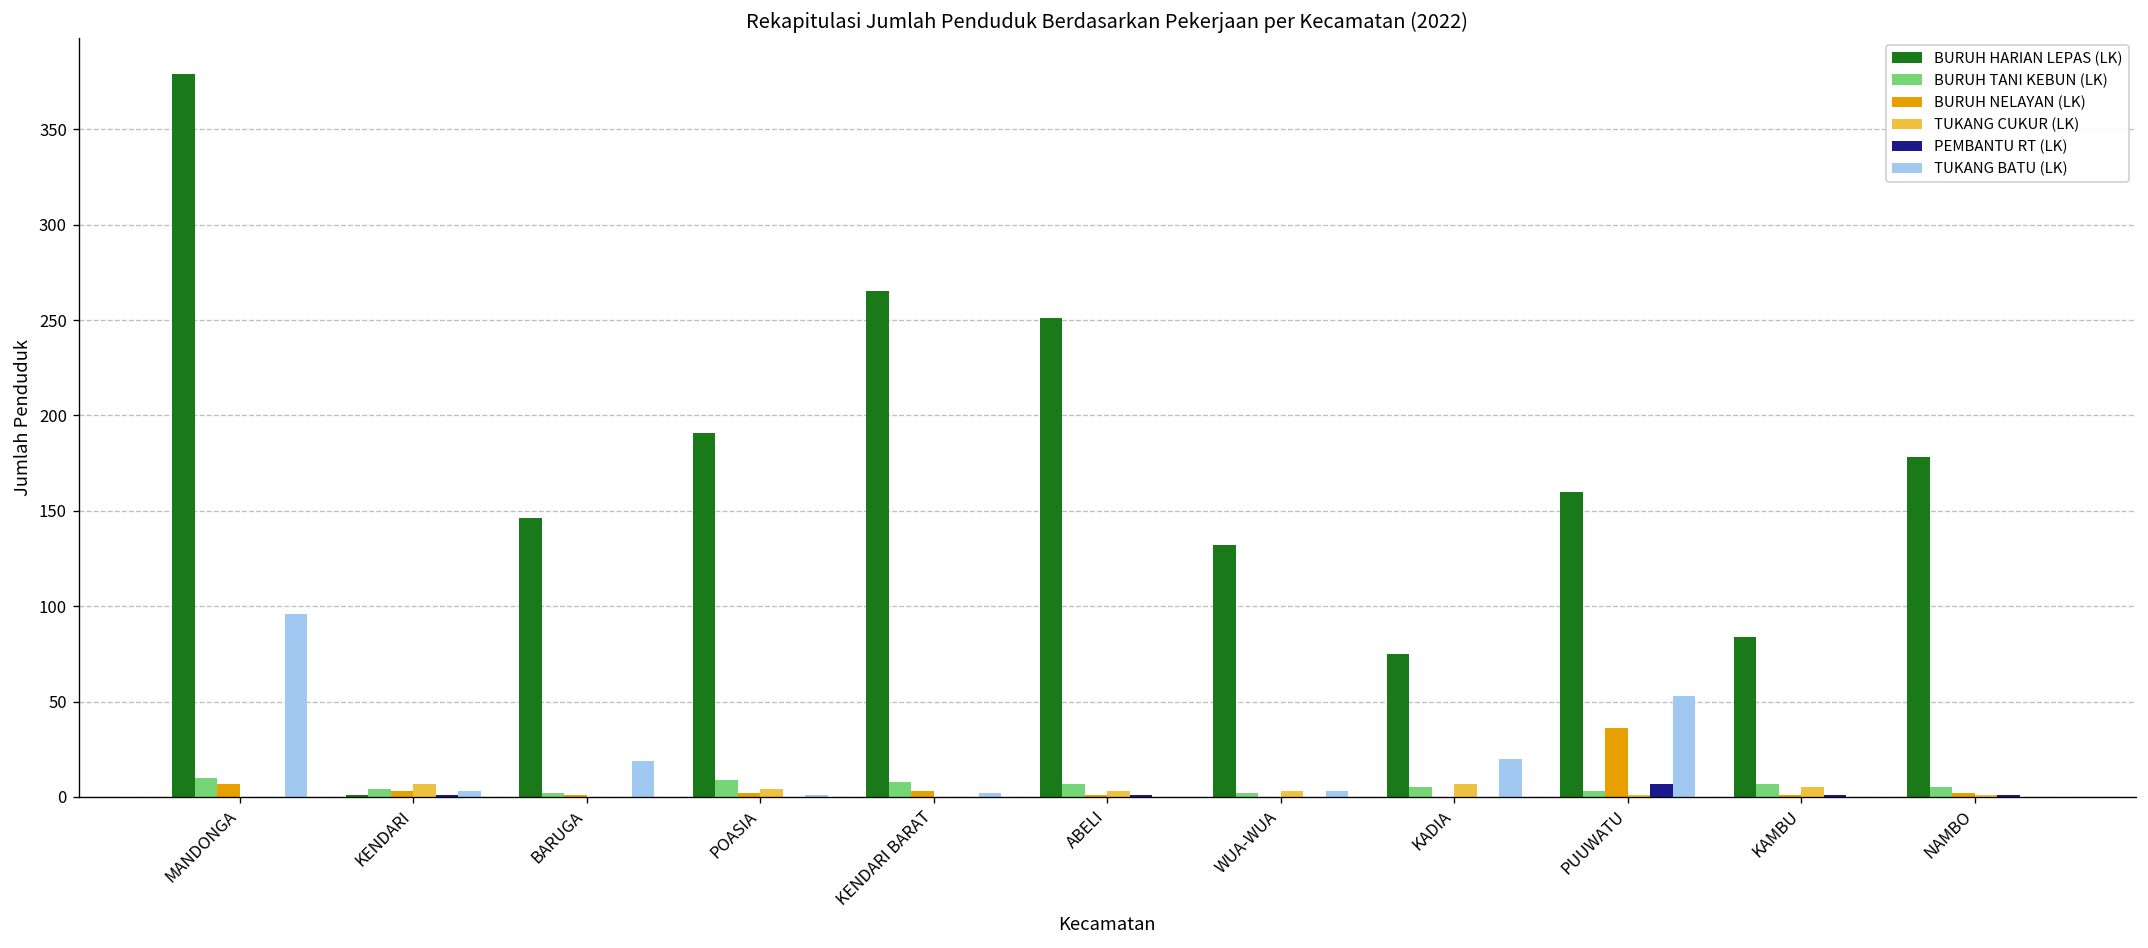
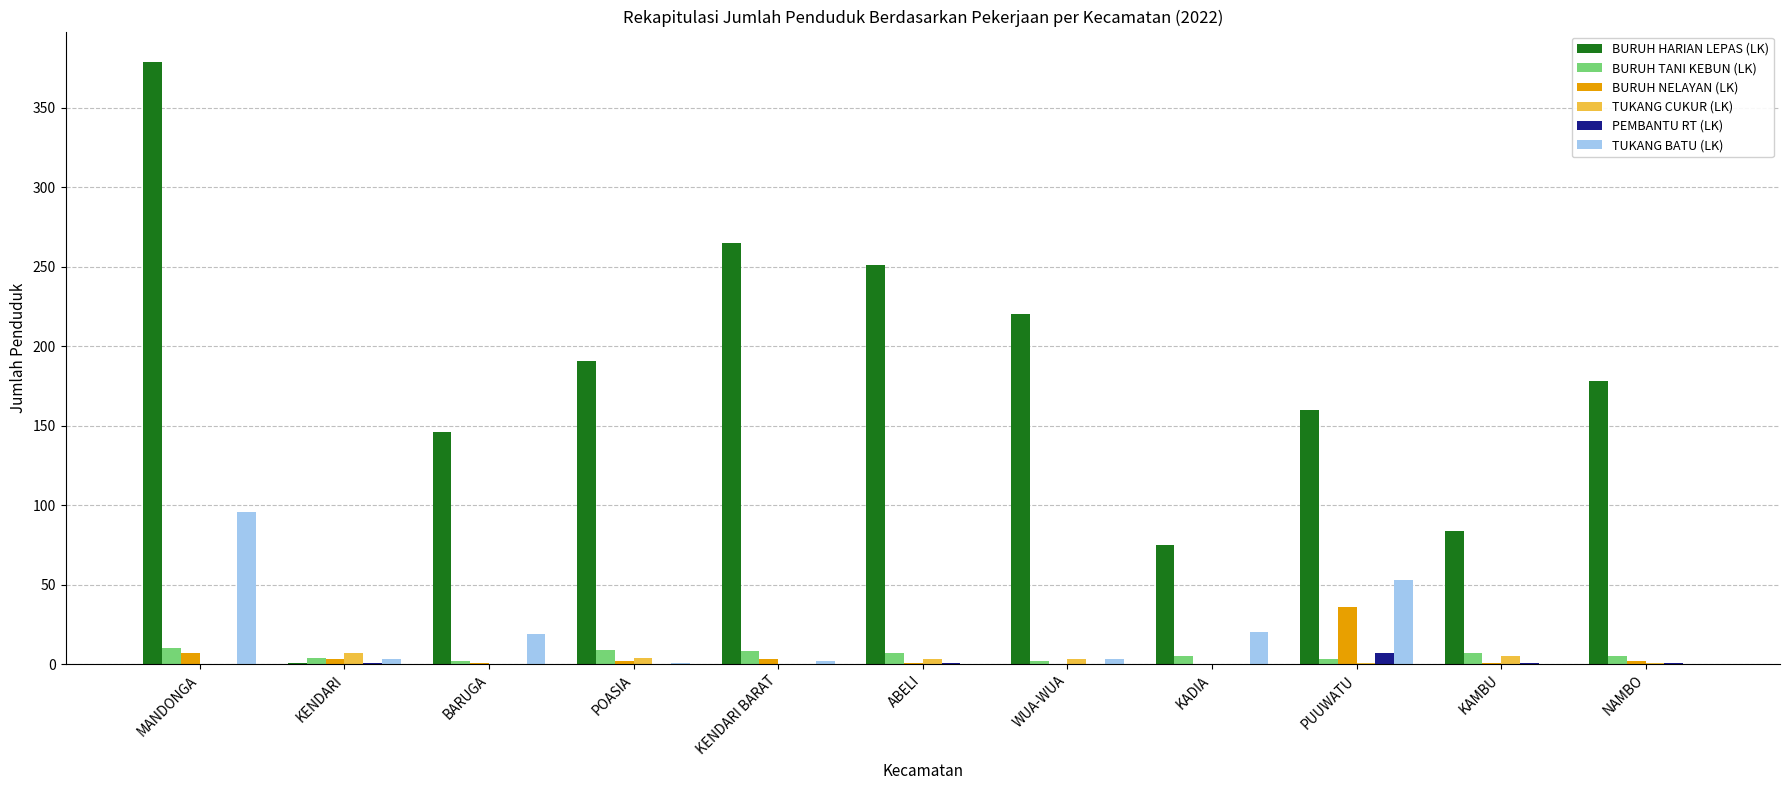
  {
    "BURUH HARIAN LEPAS (LK)": {
      "MANDONGA": 379,
      "BARUGA": 146,
      "POASIA": 191,
      "KENDARI BARAT": 265,
      "ABELI": 251,
-     "WUA-WUA": 132,
+     "WUA-WUA": 220,
      "KADIA": 75,
      "PUUWATU": 160,
      "KAMBU": 84,
      "NAMBO": 178
    },
    "BURUH TANI KEBUN (LK)": {
      "MANDONGA": 10,
      "KENDARI": 4,
      "BARUGA": 2,
      "POASIA": 9,
      "KENDARI BARAT": 8,
      "ABELI": 7,
      "WUA-WUA": 2,
      "KADIA": 5,
      "PUUWATU": 3,
      "KAMBU": 7,
      "NAMBO": 5
    },
    "BURUH NELAYAN (LK)": {
      "MANDONGA": 7,
      "KENDARI": 3,
      "POASIA": 2,
      "KENDARI BARAT": 3,
      "WUA-WUA": 0,
      "KADIA": 0,
      "PUUWATU": 36,
      "NAMBO": 2
    },
    "TUKANG CUKUR (LK)": {
      "MANDONGA": 0,
      "KENDARI": 7,
      "BARUGA": 0,
      "POASIA": 4,
      "KENDARI BARAT": 0,
      "ABELI": 3,
      "WUA-WUA": 3,
-     "KADIA": 7,
+     "KADIA": 0,
      "KAMBU": 5
    },
    "PEMBANTU RT (LK)": {
      "MANDONGA": 0,
      "BARUGA": 0,
      "POASIA": 0,
      "KENDARI BARAT": 0,
      "WUA-WUA": 0,
      "KADIA": 0,
      "PUUWATU": 7
    },
    "TUKANG BATU (LK)": {
      "MANDONGA": 96,
      "KENDARI": 3,
      "BARUGA": 19,
      "KENDARI BARAT": 2,
      "ABELI": 0,
      "WUA-WUA": 3,
      "KADIA": 20,
      "PUUWATU": 53,
      "KAMBU": 0,
      "NAMBO": 0
    }
  }
